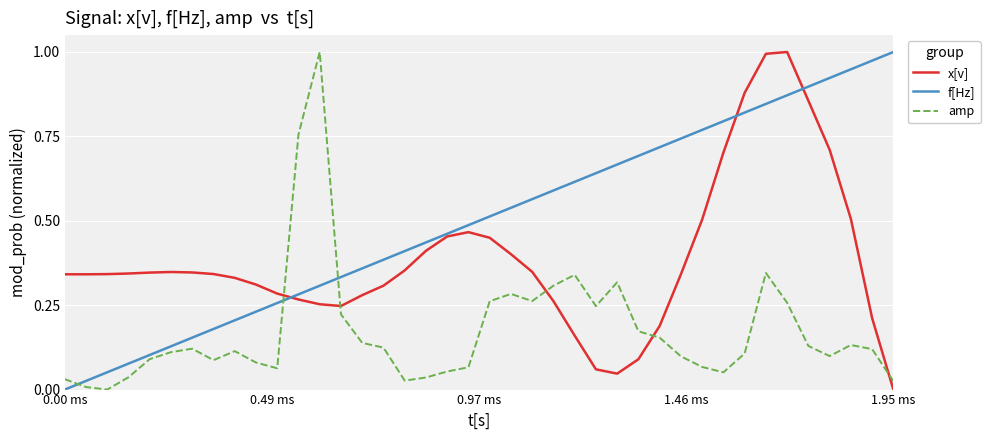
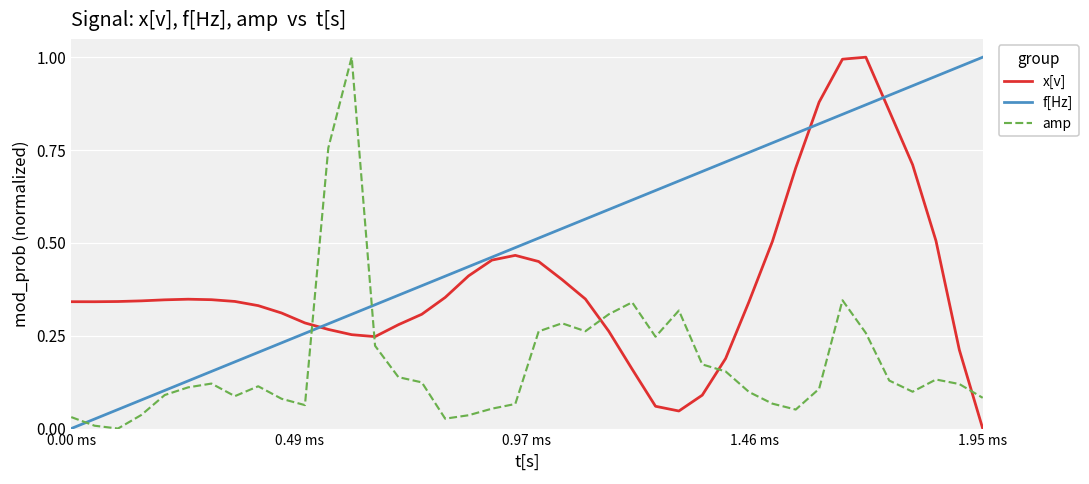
  {
    "x[v]": {
      "0.00 ms": 0.34,
      "1.95 ms": 0.00
    },
    "f[Hz]": {
      "0.00 ms": 0.00,
      "1.95 ms": 1.00
    },
    "amp": {
      "0.00 ms": 0.03,
-     "1.95 ms": 0.02
+     "1.95 ms": 0.08
    }
  }
